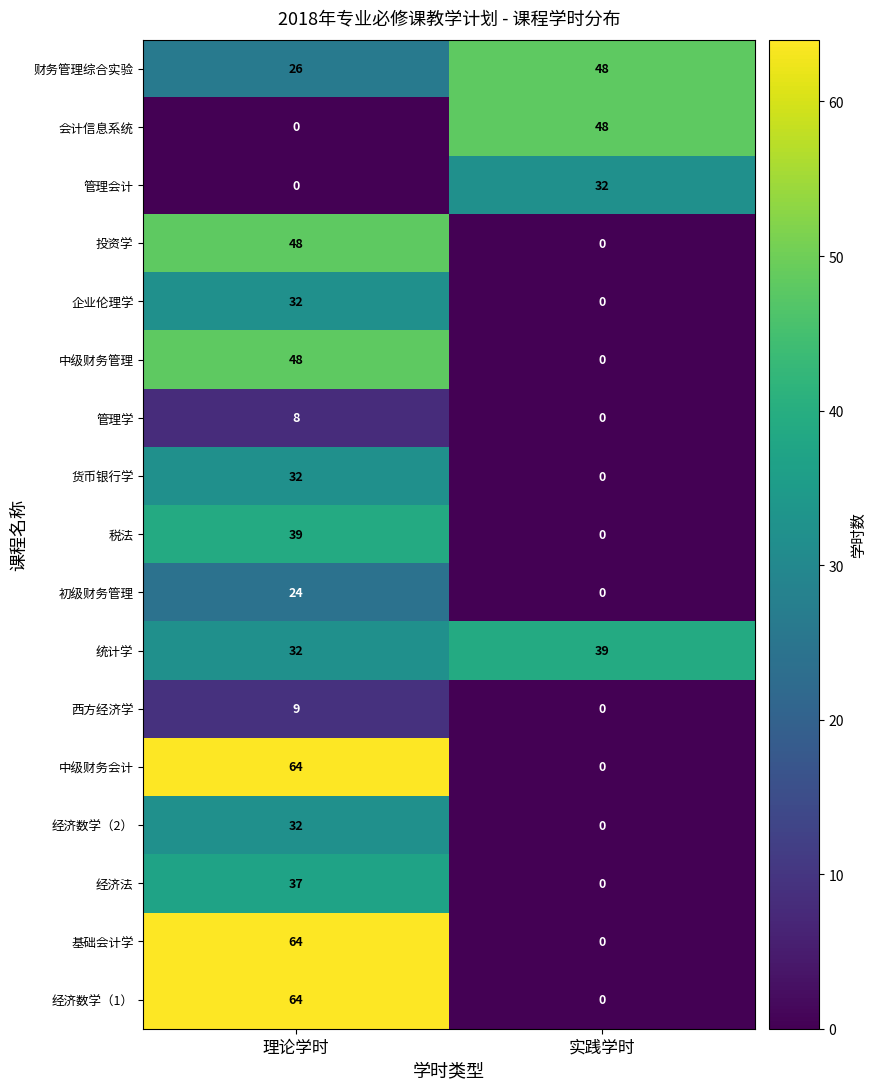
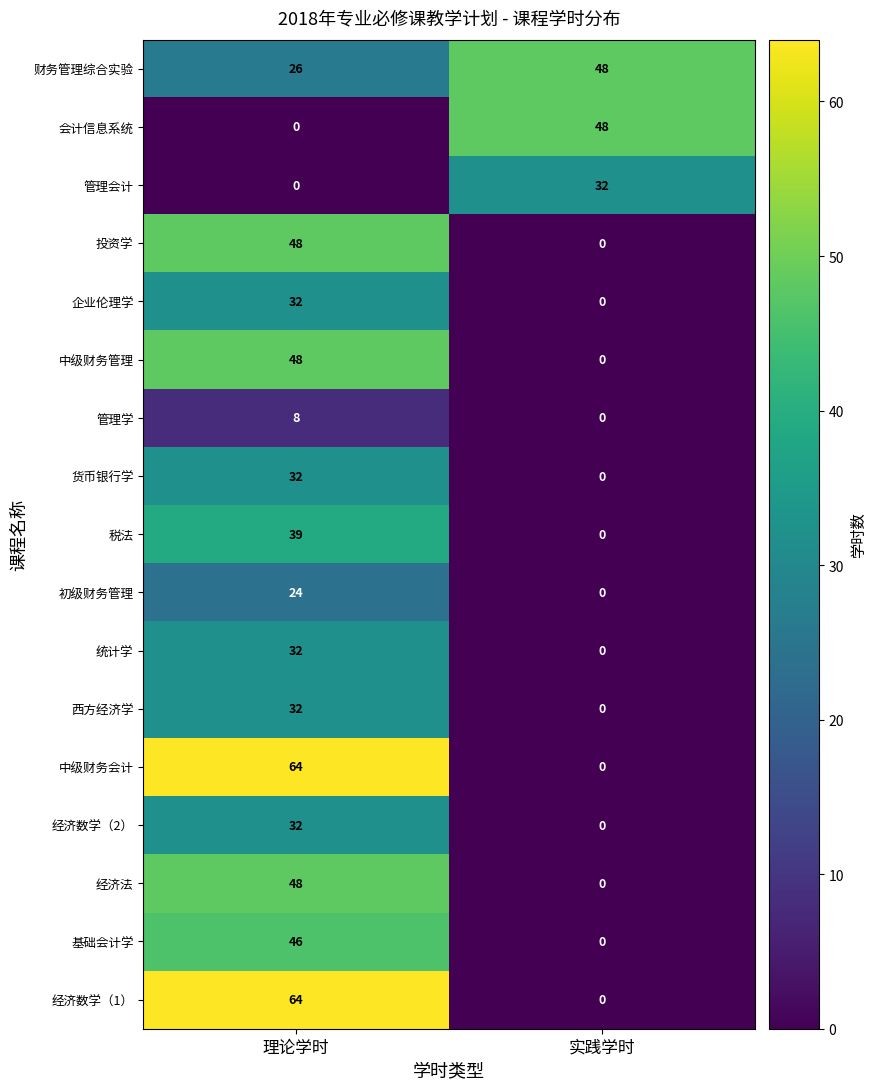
  {
    "财务管理综合实验": {
      "理论学时": 26,
      "实践学时": 48
    },
    "会计信息系统": {
      "理论学时": 0,
      "实践学时": 48
    },
    "管理会计": {
      "理论学时": 0,
      "实践学时": 32
    },
    "投资学": {
      "理论学时": 48,
      "实践学时": 0
    },
    "企业伦理学": {
      "理论学时": 32,
      "实践学时": 0
    },
    "中级财务管理": {
      "理论学时": 48,
      "实践学时": 0
    },
    "管理学": {
      "理论学时": 8,
      "实践学时": 0
    },
    "货币银行学": {
      "理论学时": 32,
      "实践学时": 0
    },
    "税法": {
      "理论学时": 39,
      "实践学时": 0
    },
    "初级财务管理": {
      "理论学时": 24,
      "实践学时": 0
    },
    "统计学": {
      "理论学时": 32,
-     "实践学时": 39
+     "实践学时": 0
    },
    "西方经济学": {
-     "理论学时": 9,
+     "理论学时": 32,
      "实践学时": 0
    },
    "中级财务会计": {
      "理论学时": 64,
      "实践学时": 0
    },
    "经济数学（2）": {
      "理论学时": 32,
      "实践学时": 0
    },
    "经济法": {
-     "理论学时": 37,
+     "理论学时": 48,
      "实践学时": 0
    },
    "基础会计学": {
-     "理论学时": 64,
+     "理论学时": 46,
      "实践学时": 0
    },
    "经济数学（1）": {
      "理论学时": 64,
      "实践学时": 0
    }
  }
